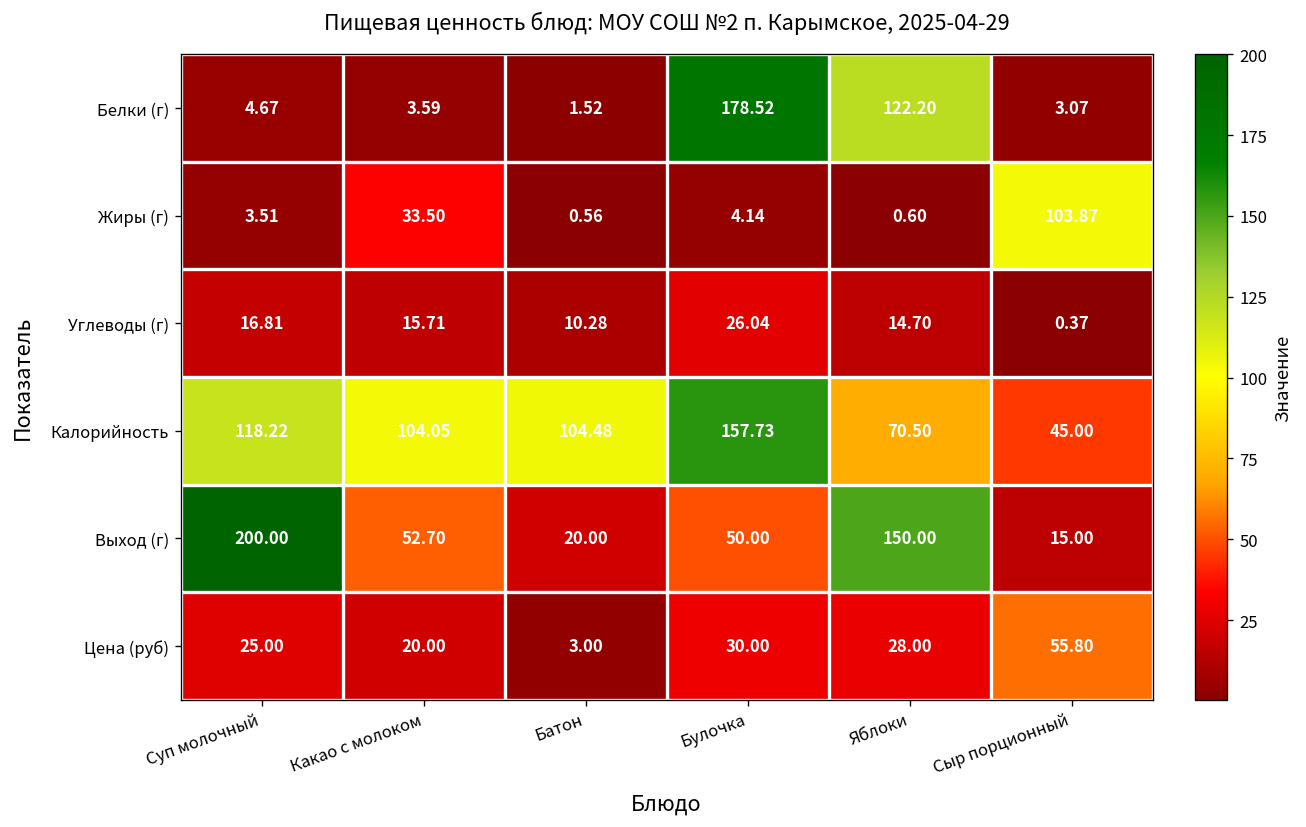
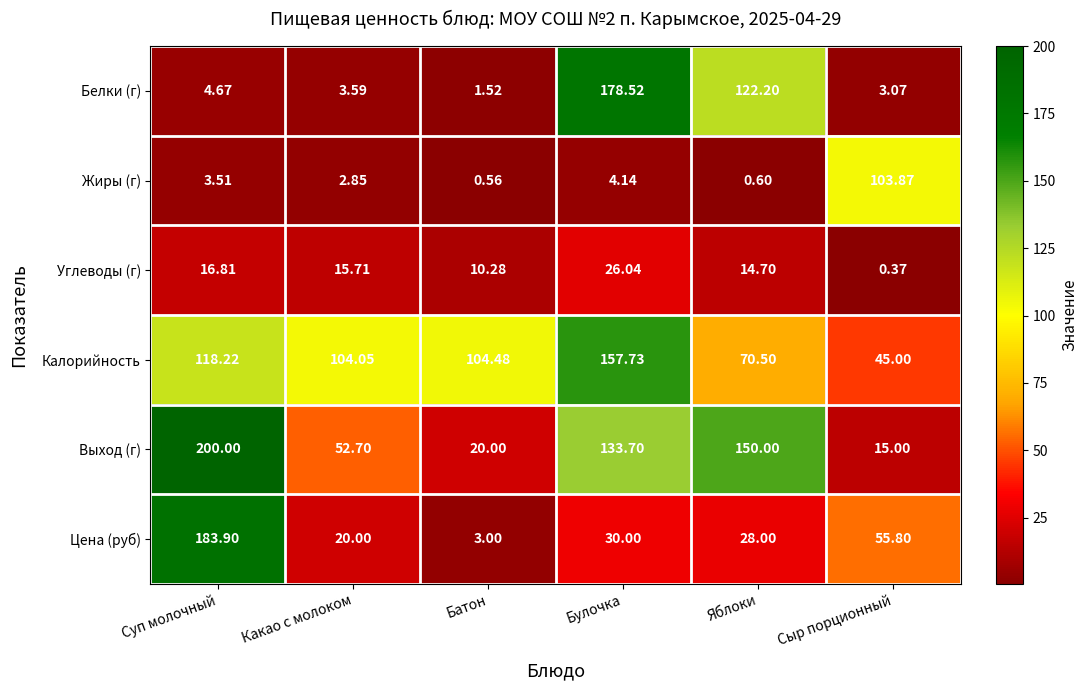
  {
    "Белки (г)": {
      "Суп молочный": 4.67,
      "Какао с молоком": 3.59,
      "Батон": 1.52,
      "Булочка": 178.52,
      "Яблоки": 122.20,
      "Сыр порционный": 3.07
    },
    "Жиры (г)": {
      "Суп молочный": 3.51,
-     "Какао с молоком": 33.50,
+     "Какао с молоком": 2.85,
      "Батон": 0.56,
      "Булочка": 4.14,
      "Яблоки": 0.60,
      "Сыр порционный": 103.87
    },
    "Углеводы (г)": {
      "Суп молочный": 16.81,
      "Какао с молоком": 15.71,
      "Батон": 10.28,
      "Булочка": 26.04,
      "Яблоки": 14.70,
      "Сыр порционный": 0.37
    },
    "Калорийность": {
      "Суп молочный": 118.22,
      "Какао с молоком": 104.05,
      "Батон": 104.48,
      "Булочка": 157.73,
      "Яблоки": 70.50,
      "Сыр порционный": 45.00
    },
    "Выход (г)": {
      "Суп молочный": 200.00,
      "Какао с молоком": 52.70,
      "Батон": 20.00,
-     "Булочка": 50.00,
+     "Булочка": 133.70,
      "Яблоки": 150.00,
      "Сыр порционный": 15.00
    },
    "Цена (руб)": {
-     "Суп молочный": 25.00,
+     "Суп молочный": 183.90,
      "Какао с молоком": 20.00,
      "Батон": 3.00,
      "Булочка": 30.00,
      "Яблоки": 28.00,
      "Сыр порционный": 55.80
    }
  }
